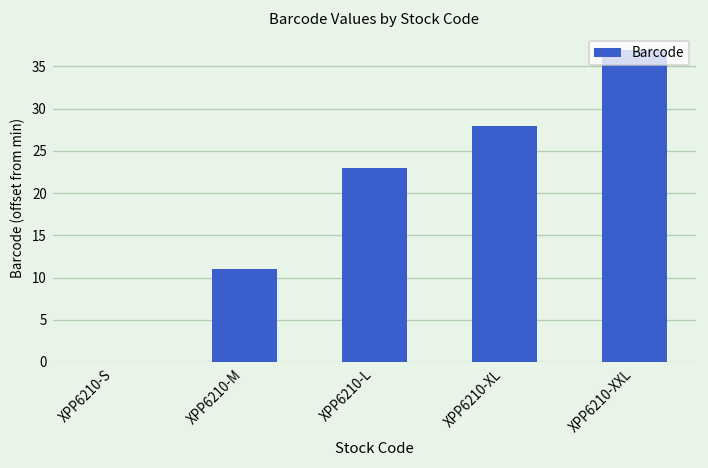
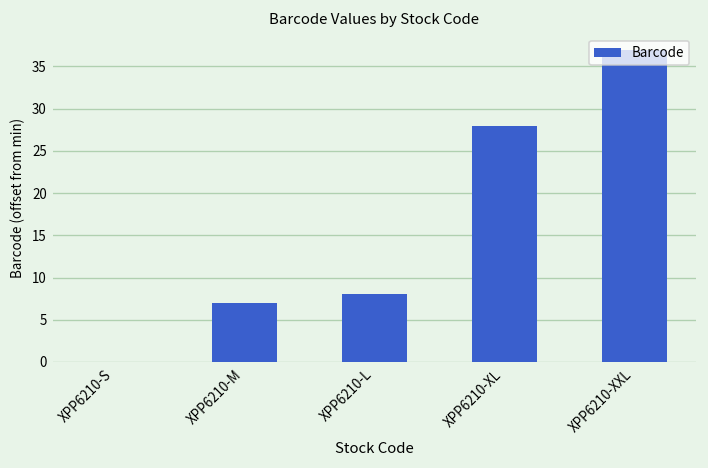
  {
    "XPP6210-S": 0,
-   "XPP6210-M": 11,
-   "XPP6210-L": 23,
+   "XPP6210-M": 7,
+   "XPP6210-L": 8,
    "XPP6210-XL": 28
  }
